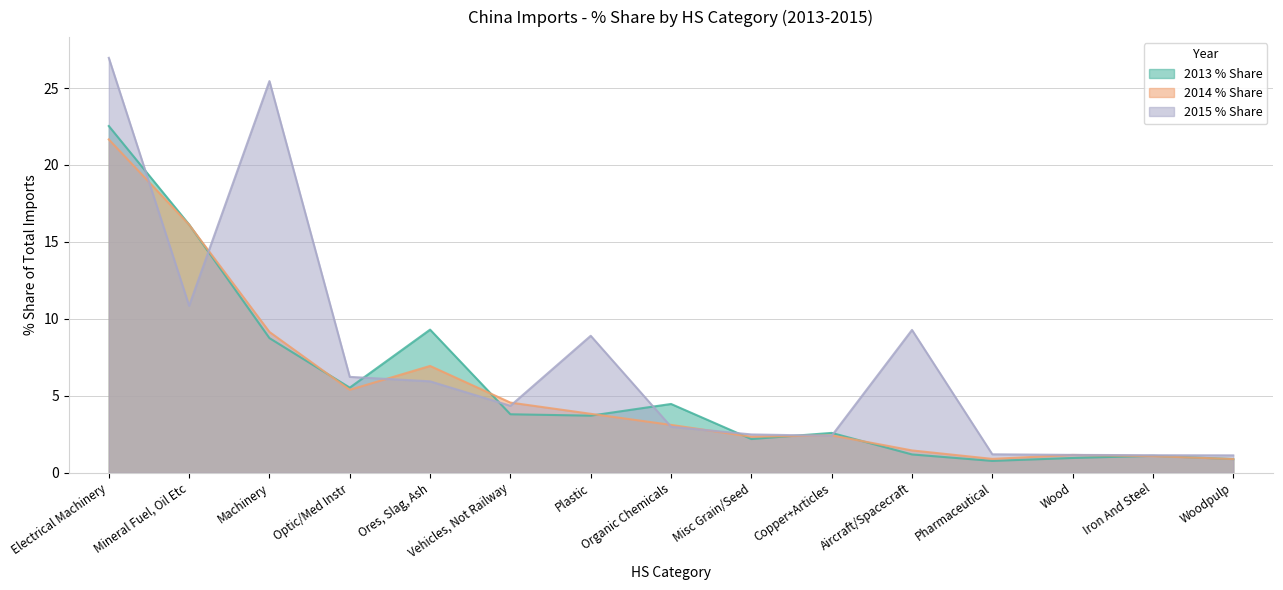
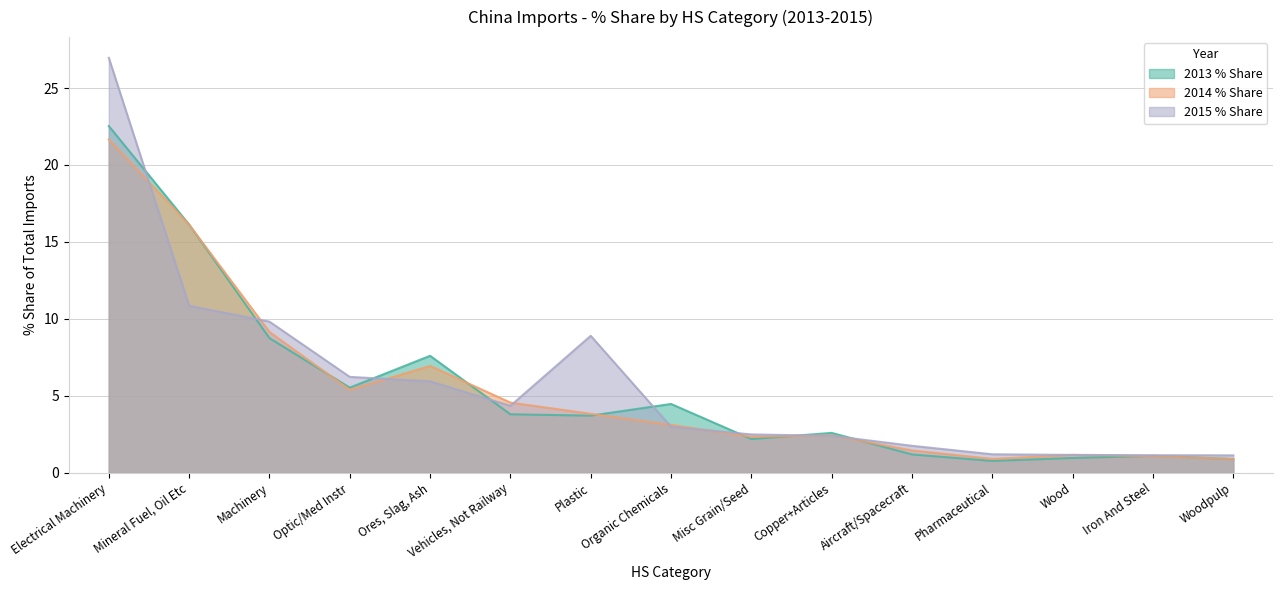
  {
    "2013 % Share": {
      "Electrical Machinery": 22.5,
      "Machinery": 8.8,
-     "Ores, Slag, Ash": 9.3,
+     "Ores, Slag, Ash": 7.6,
      "Vehicles, Not Railway": 3.8,
      "Organic Chemicals": 4.5,
      "Aircraft/Spacecraft": 1.2,
      "Wood": 1.0
    },
    "2014 % Share": {
      "Electrical Machinery": 21.7,
      "Machinery": 9.2,
      "Ores, Slag, Ash": 6.9,
      "Vehicles, Not Railway": 4.6,
      "Aircraft/Spacecraft": 1.5
    },
    "2015 % Share": {
      "Electrical Machinery": 27.0,
      "Mineral Fuel, Oil Etc": 10.9,
-     "Machinery": 25.5,
+     "Machinery": 9.8,
      "Optic/Med Instr": 6.2,
      "Ores, Slag, Ash": 5.9,
      "Vehicles, Not Railway": 4.4,
      "Plastic": 8.9,
-     "Aircraft/Spacecraft": 9.3,
+     "Aircraft/Spacecraft": 1.8,
      "Pharmaceutical": 1.2,
      "Woodpulp": 1.1
    }
  }
